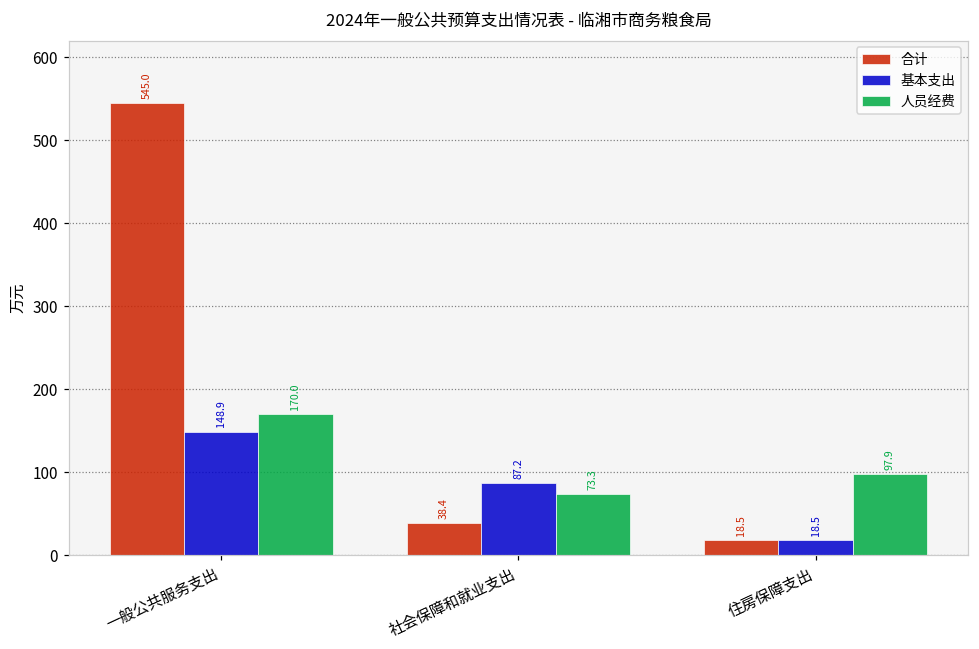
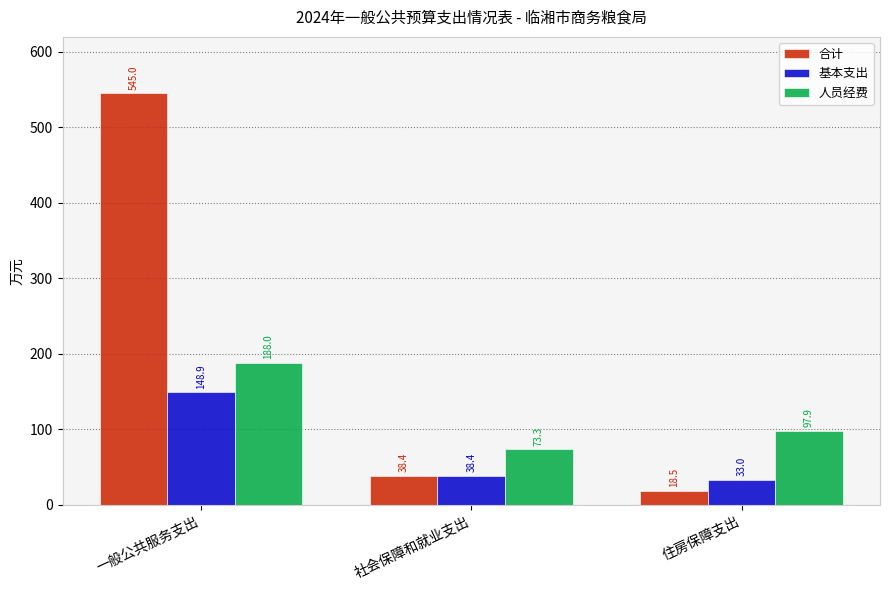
  {
    "合计": {
      "一般公共服务支出": 545.0,
      "社会保障和就业支出": 38.4,
      "住房保障支出": 18.5
    },
    "基本支出": {
      "一般公共服务支出": 148.9,
-     "社会保障和就业支出": 87.2,
-     "住房保障支出": 18.5
+     "社会保障和就业支出": 38.4,
+     "住房保障支出": 33.0
    },
    "人员经费": {
-     "一般公共服务支出": 170.0,
+     "一般公共服务支出": 188.0,
      "社会保障和就业支出": 73.3,
      "住房保障支出": 97.9
    }
  }
